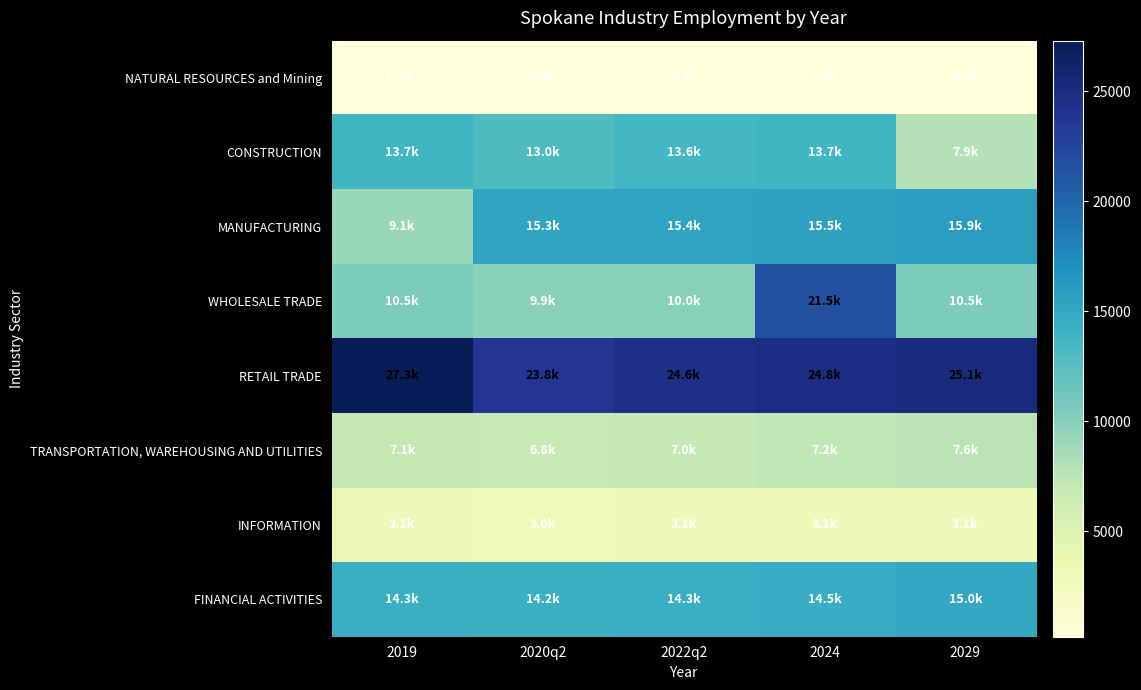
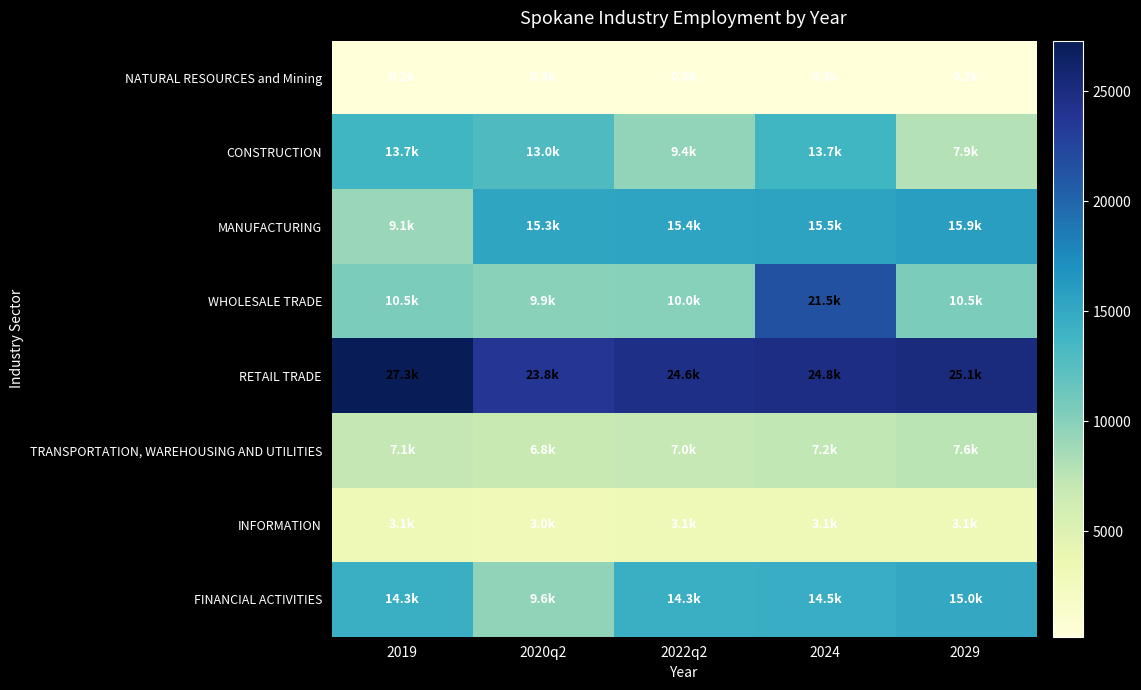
  {
    "CONSTRUCTION": {
      "2019": "13.7k",
      "2020q2": "13.0k",
-     "2022q2": "13.6k",
+     "2022q2": "9.4k",
      "2024": "13.7k",
      "2029": "7.9k"
    },
    "MANUFACTURING": {
      "2019": "9.1k",
      "2020q2": "15.3k",
      "2022q2": "15.4k",
      "2024": "15.5k",
      "2029": "15.9k"
    },
    "WHOLESALE TRADE": {
      "2019": "10.5k",
      "2020q2": "9.9k",
      "2022q2": "10.0k",
      "2024": "21.5k",
      "2029": "10.5k"
    },
    "RETAIL TRADE": {
      "2019": "27.3k",
      "2020q2": "23.8k",
      "2022q2": "24.6k",
      "2024": "24.8k",
      "2029": "25.1k"
    },
    "TRANSPORTATION, WAREHOUSING AND UTILITIES": {
      "2019": "7.1k",
      "2020q2": "6.8k",
      "2022q2": "7.0k",
      "2024": "7.2k",
      "2029": "7.6k"
    },
    "INFORMATION": {
      "2019": "3.1k",
      "2020q2": "3.0k",
      "2022q2": "3.1k",
      "2024": "3.1k",
      "2029": "3.1k"
    },
    "FINANCIAL ACTIVITIES": {
      "2019": "14.3k",
-     "2020q2": "14.2k",
+     "2020q2": "9.6k",
      "2022q2": "14.3k",
      "2024": "14.5k",
      "2029": "15.0k"
    }
  }
